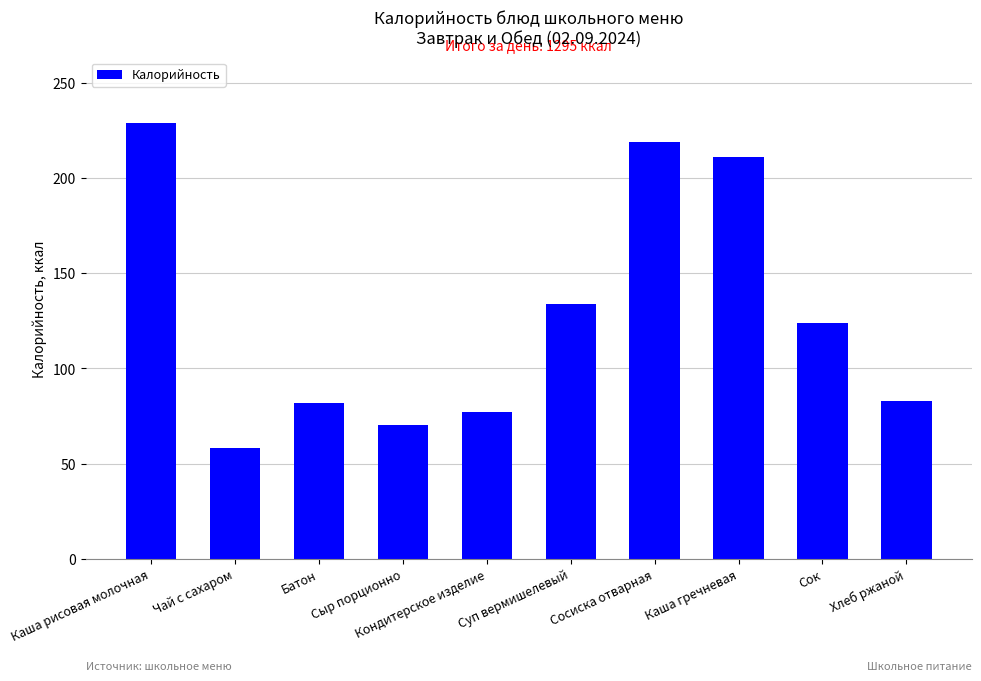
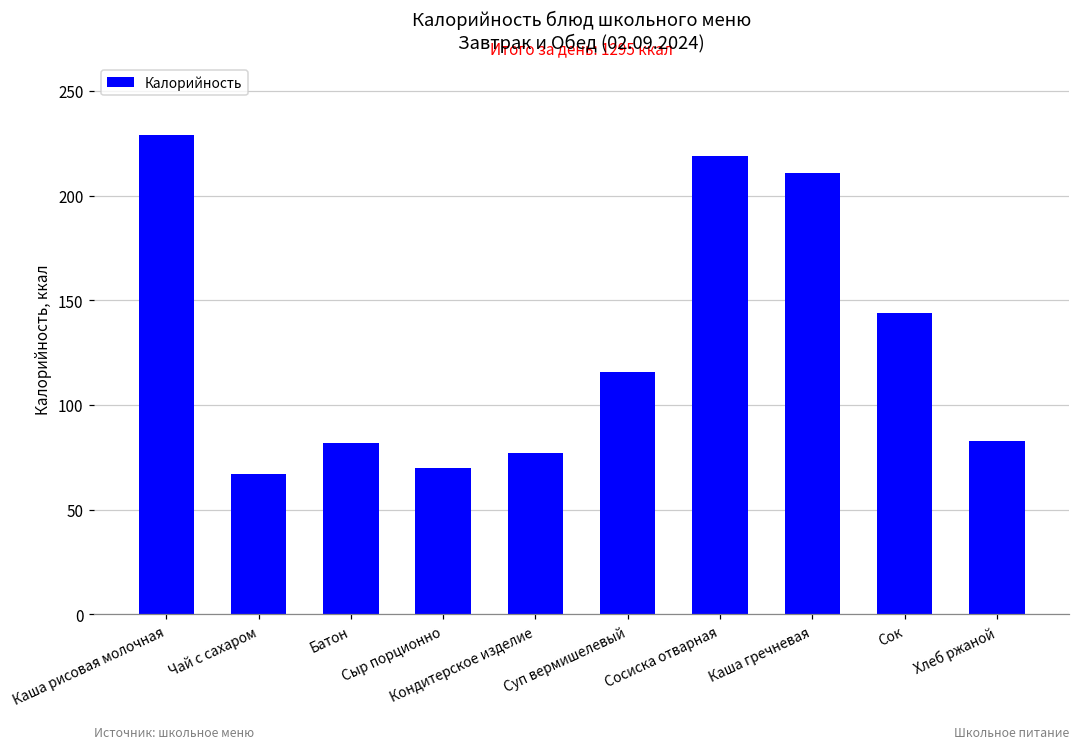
  {
    "Каша рисовая молочная": 229,
-   "Чай с сахаром": 58,
+   "Чай с сахаром": 67,
    "Батон": 82,
    "Сыр порционно": 70,
    "Кондитерское изделие": 77,
-   "Суп вермишелевый": 134,
+   "Суп вермишелевый": 116,
    "Сосиска отварная": 219,
    "Каша гречневая": 211,
-   "Сок": 124,
+   "Сок": 144,
    "Хлеб ржаной": 83
  }
